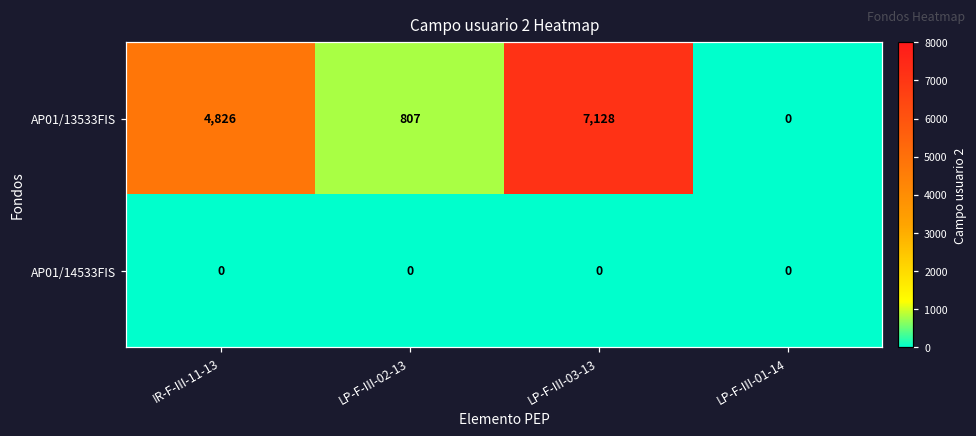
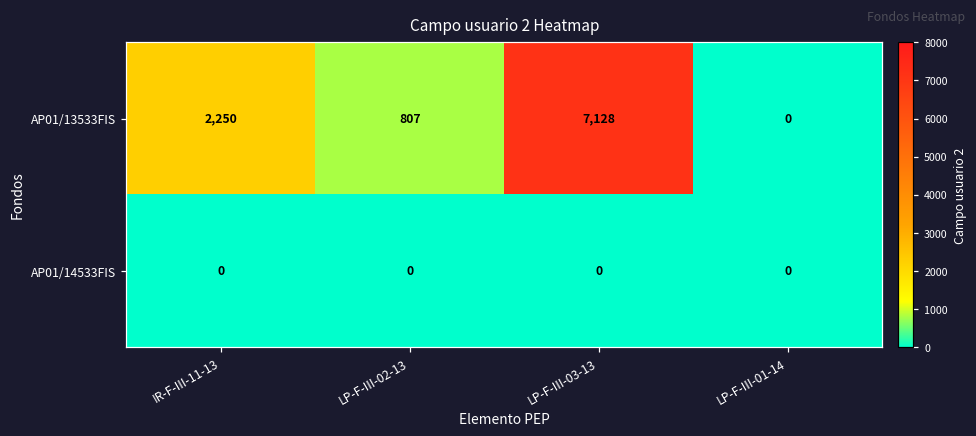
  {
    "AP01/13533FIS": {
-     "IR-F-III-11-13": "4,826",
+     "IR-F-III-11-13": "2,250",
      "LP-F-III-02-13": "807",
      "LP-F-III-03-13": "7,128",
      "LP-F-III-01-14": "0"
    },
    "AP01/14533FIS": {
      "IR-F-III-11-13": "0",
      "LP-F-III-02-13": "0",
      "LP-F-III-03-13": "0",
      "LP-F-III-01-14": "0"
    }
  }
